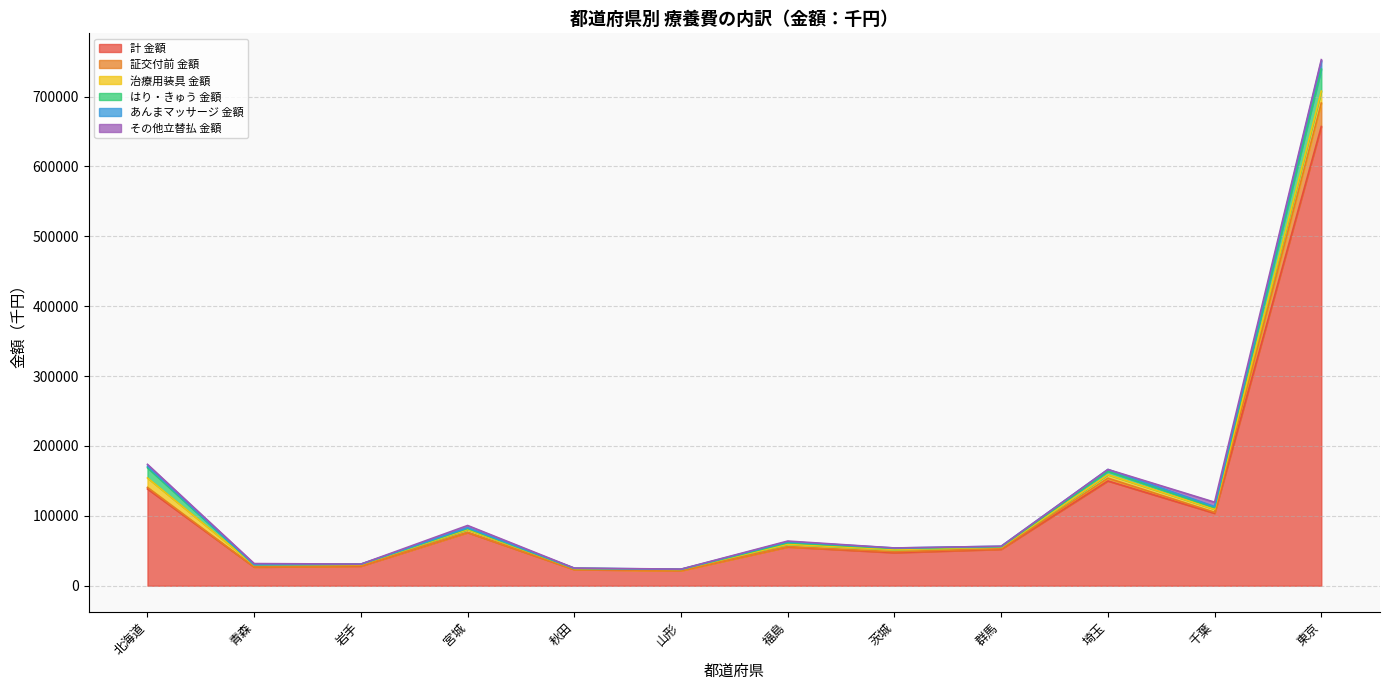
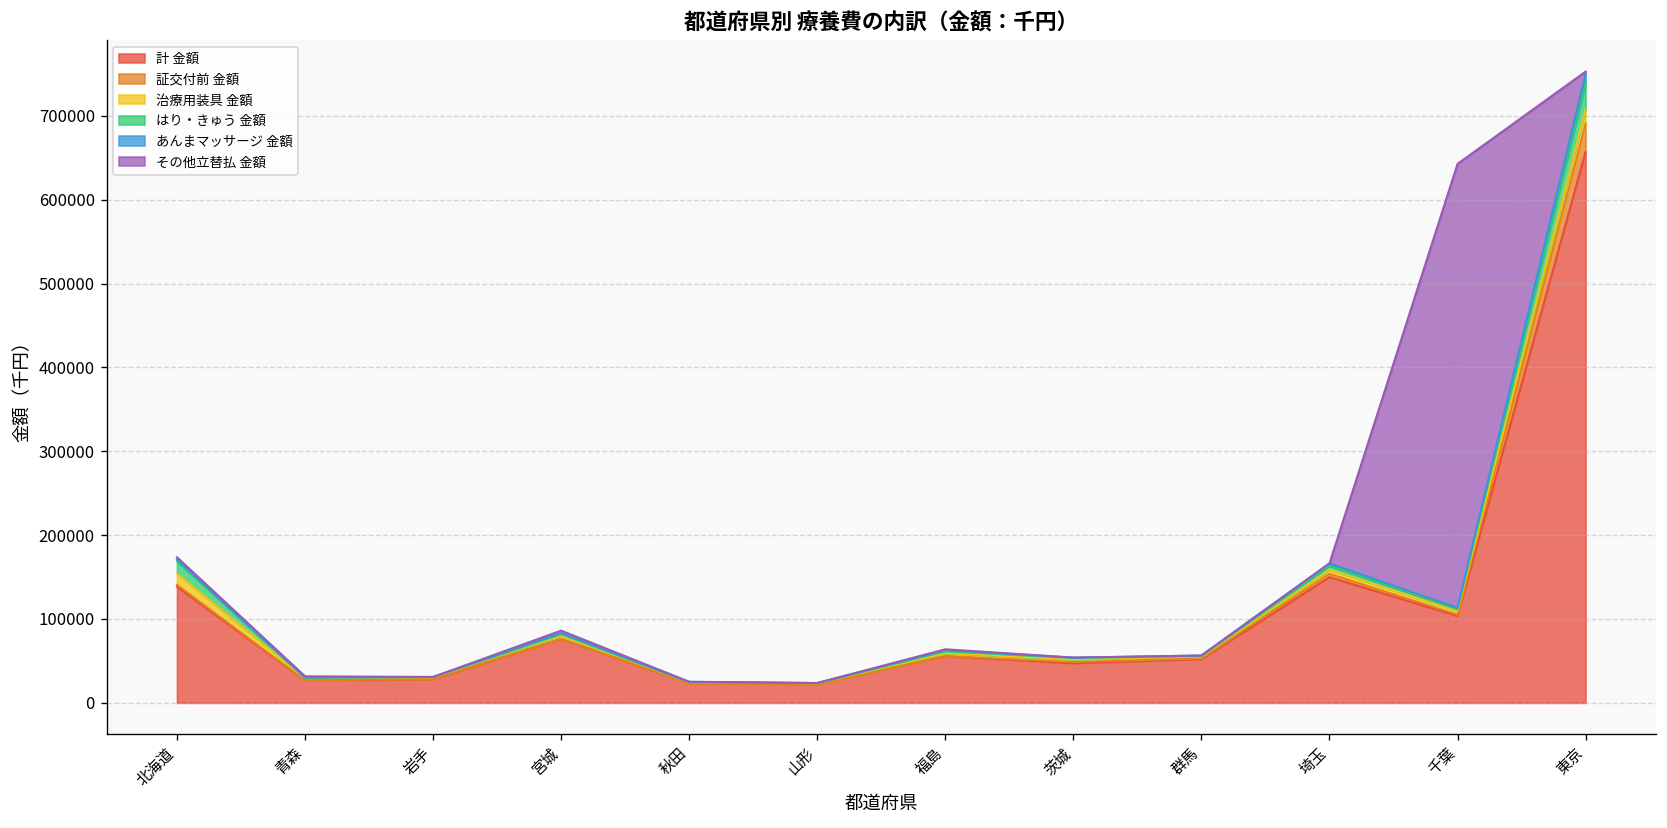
  {
    "治療用装具 金額": {
      "北海道": 10000,
      "埼玉": 0,
      "東京": 20000
    },
    "はり・きゅう 金額": {
      "東京": 30000
    },
    "その他立替払 金額": {
-     "千葉": 10000
+     "千葉": 530000
    }
  }
